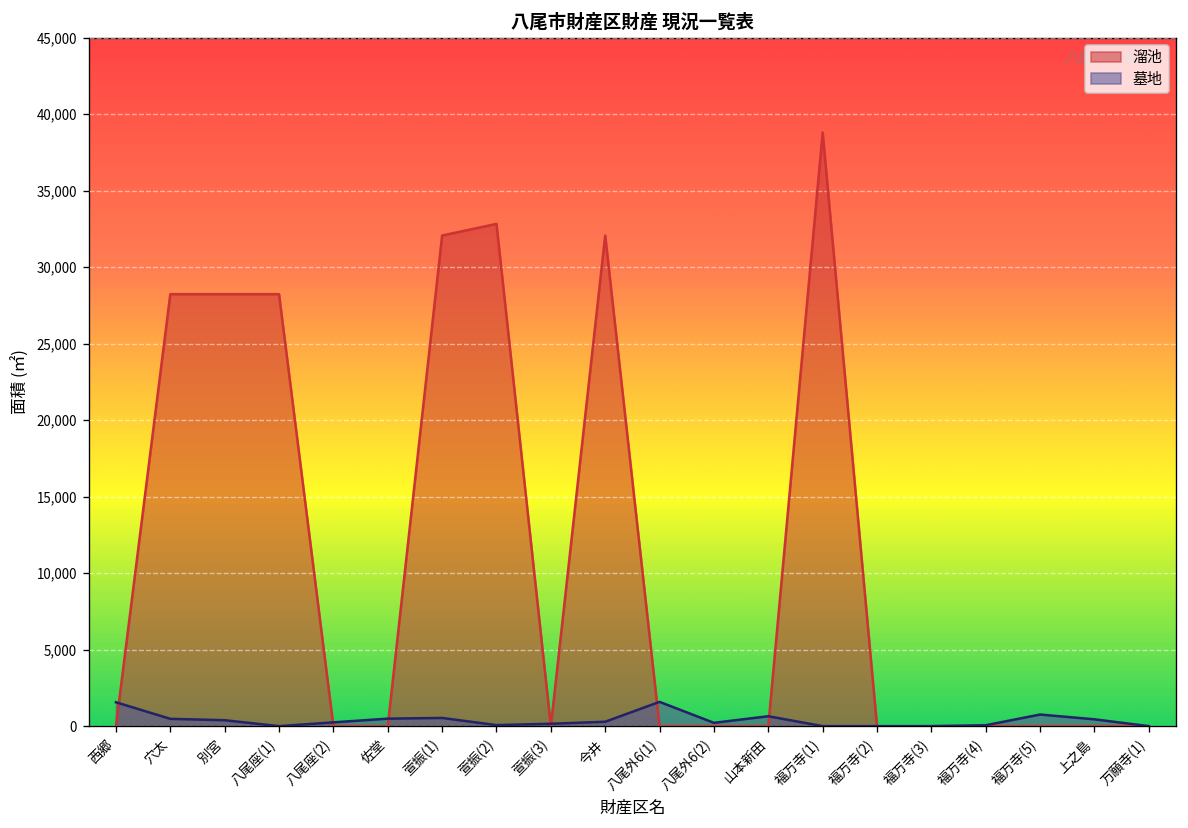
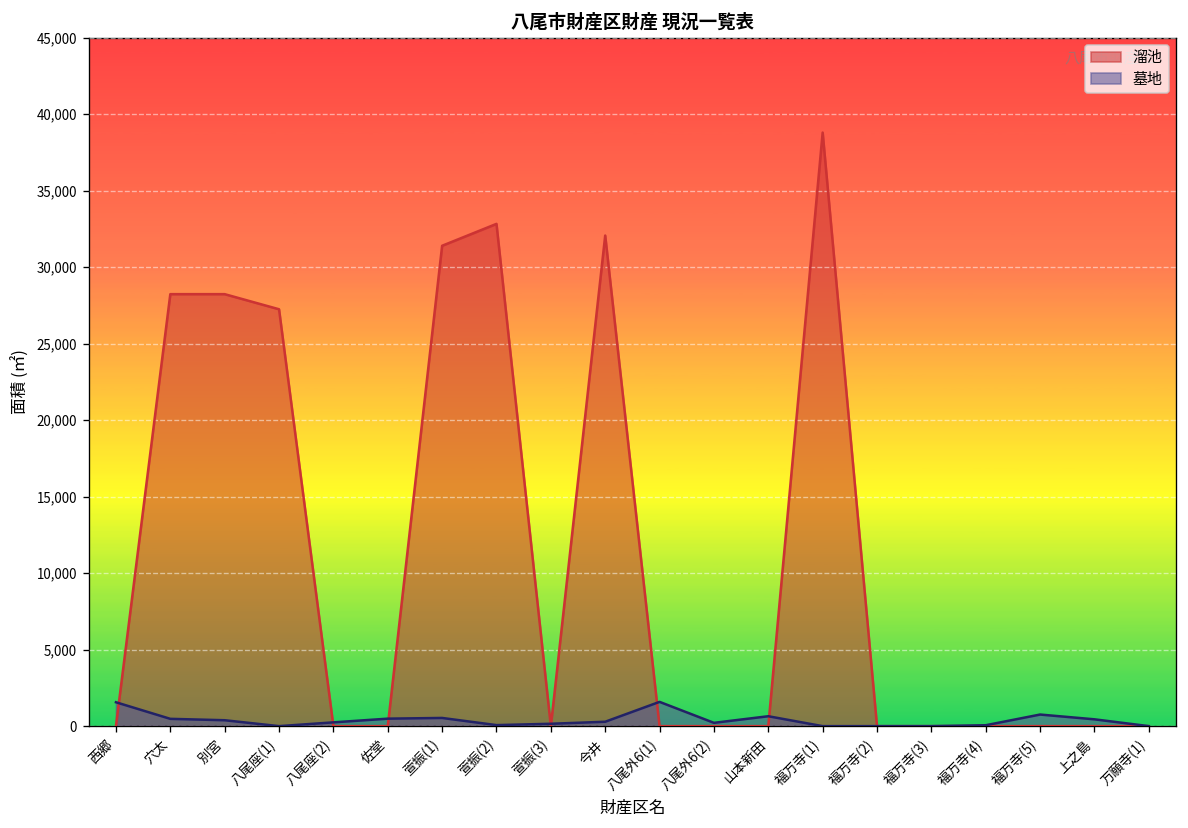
  {
    "溜池": {
      "西郷": "0",
      "穴太": "28,200",
      "別宮": "28,200",
-     "八尾座(1)": "28,200",
+     "八尾座(1)": "27,200",
      "八尾座(2)": "0",
      "佐堂": "0",
-     "萱振(1)": "32,100",
+     "萱振(1)": "31,400",
      "萱振(2)": "32,800",
      "今井": "32,100",
      "八尾外6(1)": "0",
      "八尾外6(2)": "0",
      "山本新田": "0",
      "福万寺(1)": "38,800",
      "福万寺(5)": "0",
      "上之島": "0"
    },
    "墓地": {
      "西郷": "1,600",
      "穴太": "500",
      "別宮": "400",
      "八尾座(1)": "0",
      "八尾座(2)": "200",
      "佐堂": "500",
      "萱振(1)": "500",
      "萱振(2)": "100",
      "今井": "300",
      "八尾外6(1)": "1,600",
      "八尾外6(2)": "200",
      "山本新田": "600",
      "福万寺(1)": "0",
      "福万寺(5)": "800",
      "上之島": "400"
    }
  }
